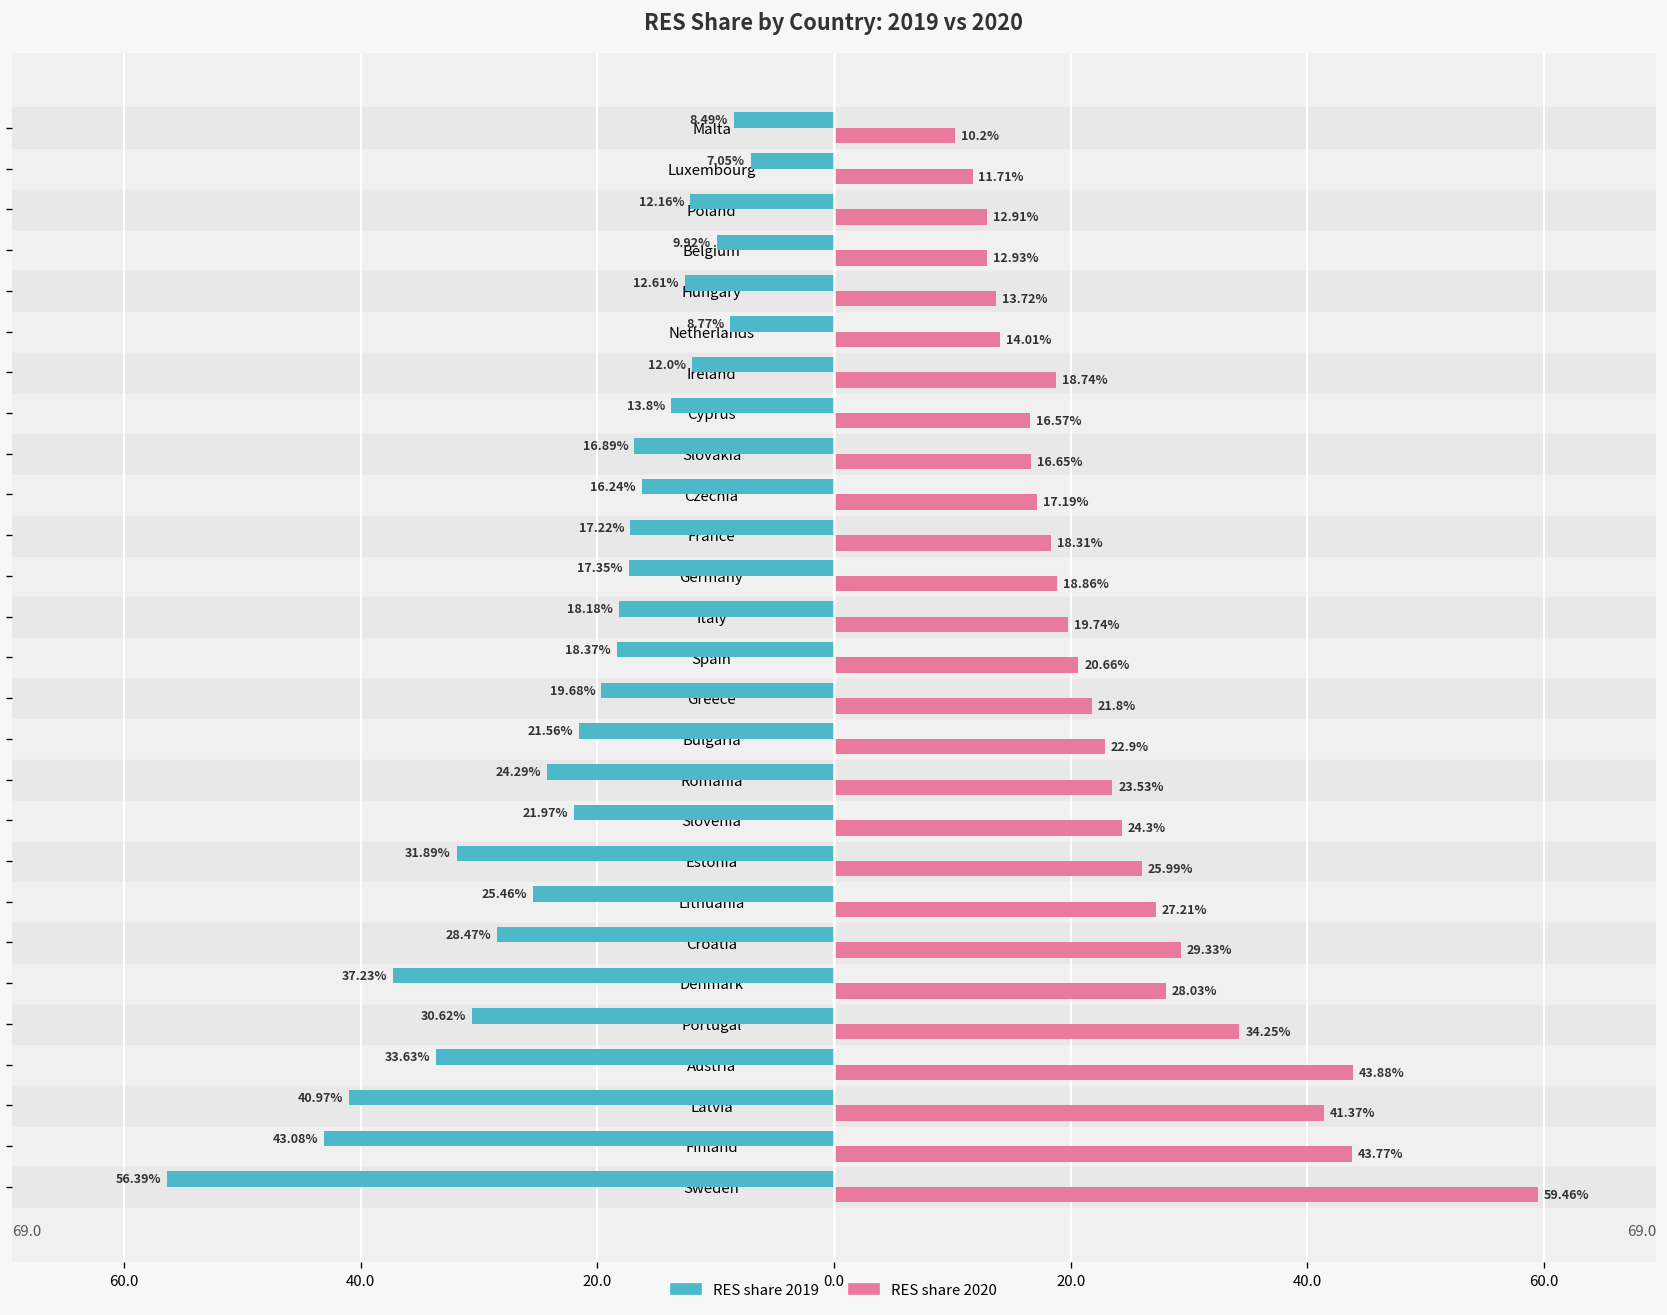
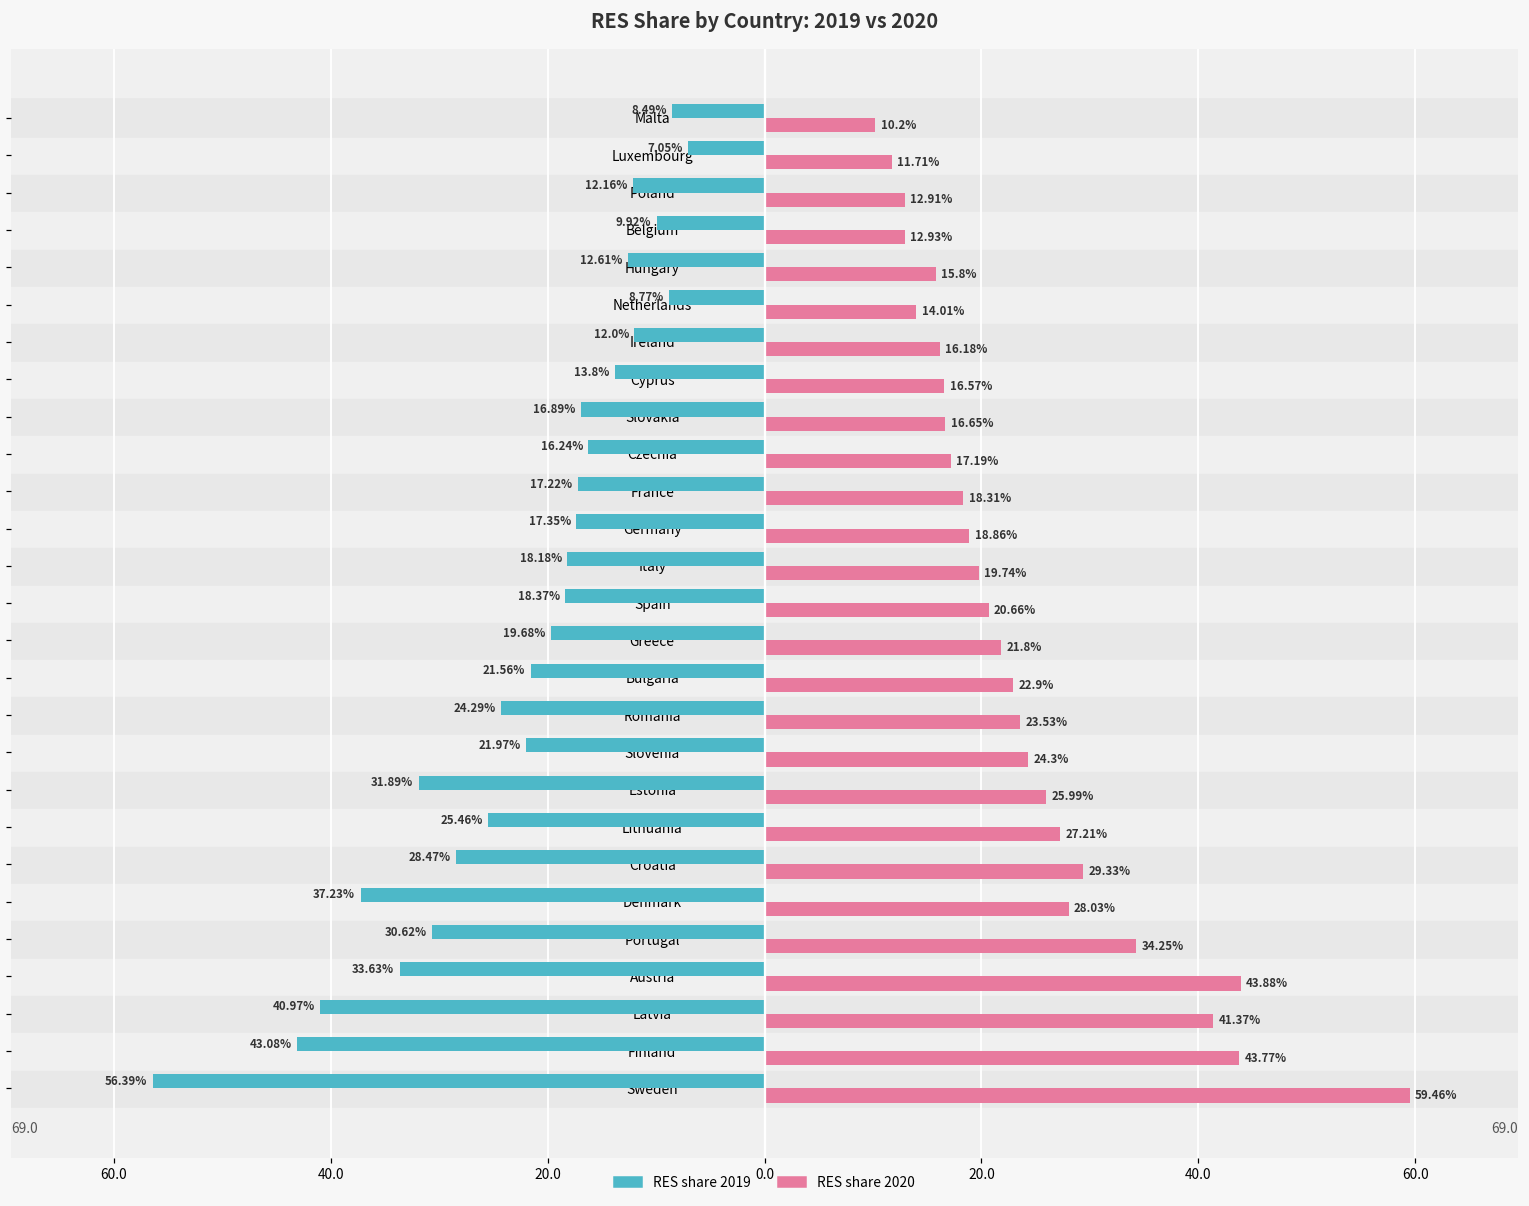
  {
    "RES share 2020": {
      "Malta": "10.2%",
      "Luxembourg": "11.71%",
      "Poland": "12.91%",
      "Belgium": "12.93%",
-     "Hungary": "13.72%",
+     "Hungary": "15.8%",
      "Netherlands": "14.01%",
-     "Ireland": "18.74%",
+     "Ireland": "16.18%",
      "Cyprus": "16.57%",
      "Slovakia": "16.65%",
      "Czechia": "17.19%",
      "France": "18.31%",
      "Germany": "18.86%",
      "Italy": "19.74%",
      "Spain": "20.66%",
      "Greece": "21.8%",
      "Bulgaria": "22.9%",
      "Romania": "23.53%",
      "Slovenia": "24.3%",
      "Estonia": "25.99%",
      "Lithuania": "27.21%",
      "Croatia": "29.33%",
      "Denmark": "28.03%",
      "Portugal": "34.25%",
      "Austria": "43.88%",
      "Latvia": "41.37%",
      "Finland": "43.77%",
      "Sweden": "59.46%"
    }
  }
